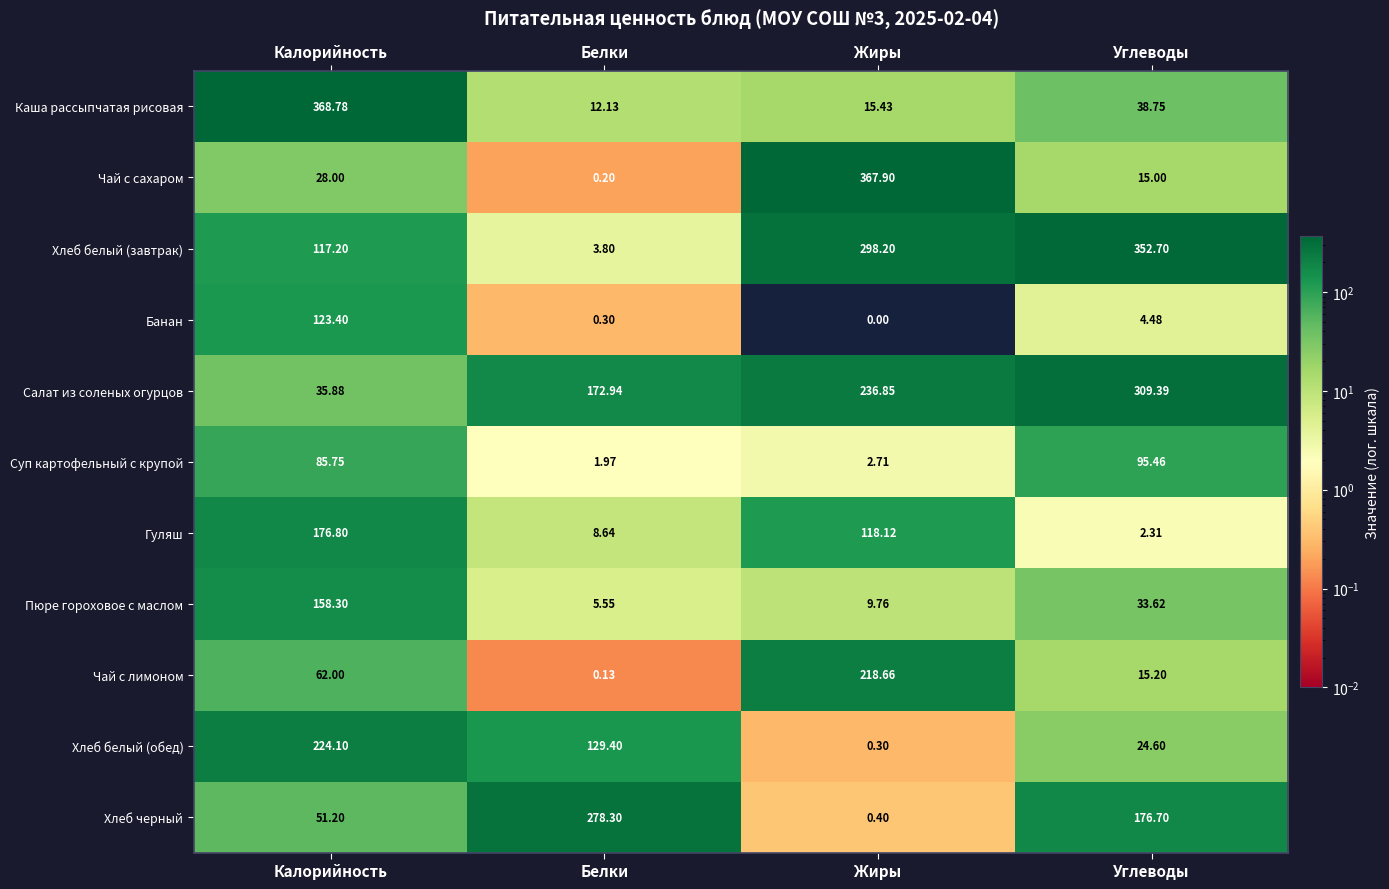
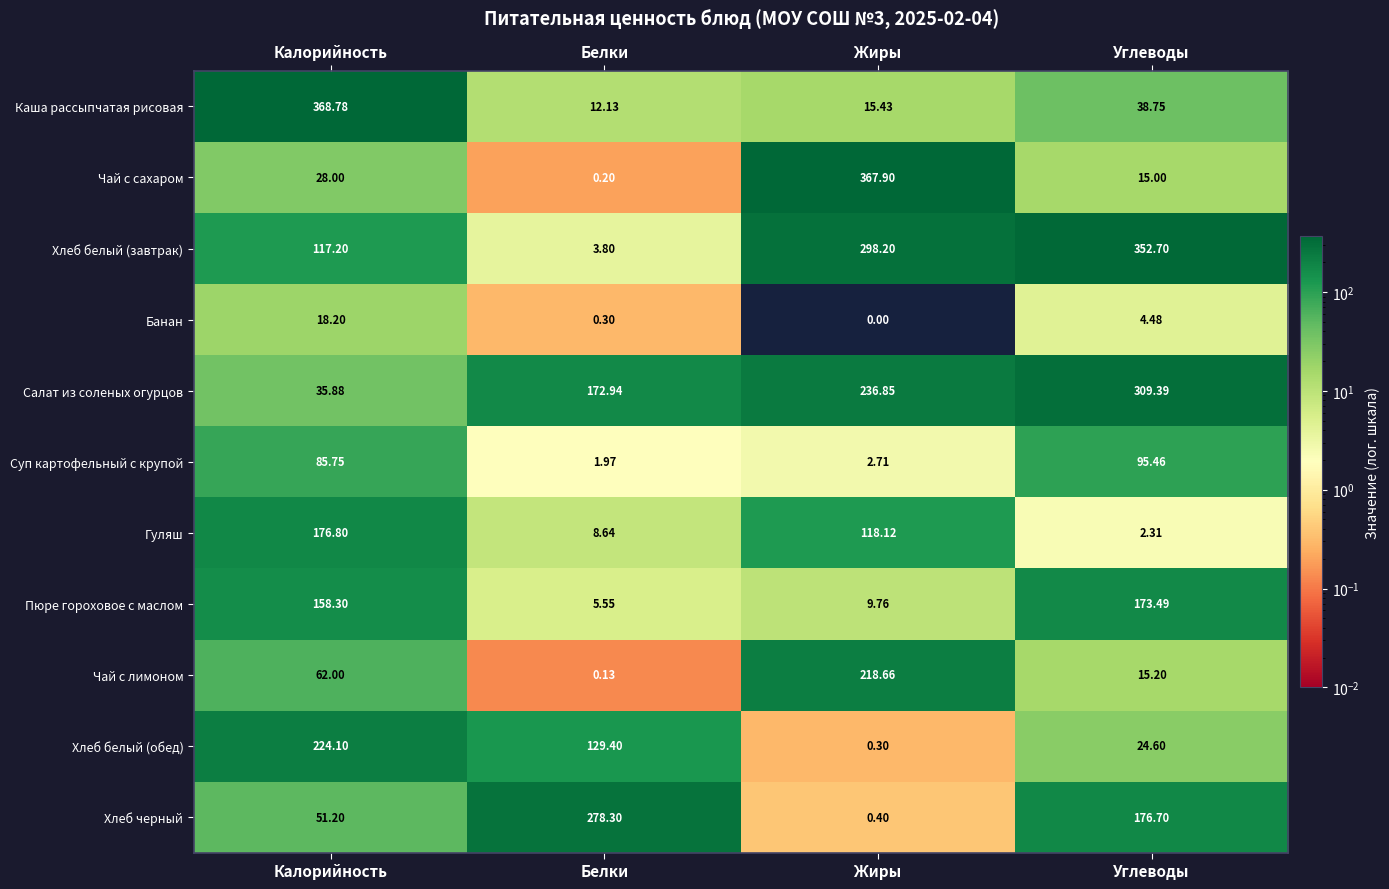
  {
    "Каша рассыпчатая рисовая": {
      "Калорийность": 368.78,
      "Белки": 12.13,
      "Жиры": 15.43,
      "Углеводы": 38.75
    },
    "Чай с сахаром": {
      "Калорийность": 28.00,
      "Белки": 0.20,
      "Жиры": 367.90,
      "Углеводы": 15.00
    },
    "Хлеб белый (завтрак)": {
      "Калорийность": 117.20,
      "Белки": 3.80,
      "Жиры": 298.20,
      "Углеводы": 352.70
    },
    "Банан": {
-     "Калорийность": 123.40,
+     "Калорийность": 18.20,
      "Белки": 0.30,
      "Жиры": 0.00,
      "Углеводы": 4.48
    },
    "Салат из соленых огурцов": {
      "Калорийность": 35.88,
      "Белки": 172.94,
      "Жиры": 236.85,
      "Углеводы": 309.39
    },
    "Суп картофельный с крупой": {
      "Калорийность": 85.75,
      "Белки": 1.97,
      "Жиры": 2.71,
      "Углеводы": 95.46
    },
    "Гуляш": {
      "Калорийность": 176.80,
      "Белки": 8.64,
      "Жиры": 118.12,
      "Углеводы": 2.31
    },
    "Пюре гороховое с маслом": {
      "Калорийность": 158.30,
      "Белки": 5.55,
      "Жиры": 9.76,
-     "Углеводы": 33.62
+     "Углеводы": 173.49
    },
    "Чай с лимоном": {
      "Калорийность": 62.00,
      "Белки": 0.13,
      "Жиры": 218.66,
      "Углеводы": 15.20
    },
    "Хлеб белый (обед)": {
      "Калорийность": 224.10,
      "Белки": 129.40,
      "Жиры": 0.30,
      "Углеводы": 24.60
    },
    "Хлеб черный": {
      "Калорийность": 51.20,
      "Белки": 278.30,
      "Жиры": 0.40,
      "Углеводы": 176.70
    }
  }
